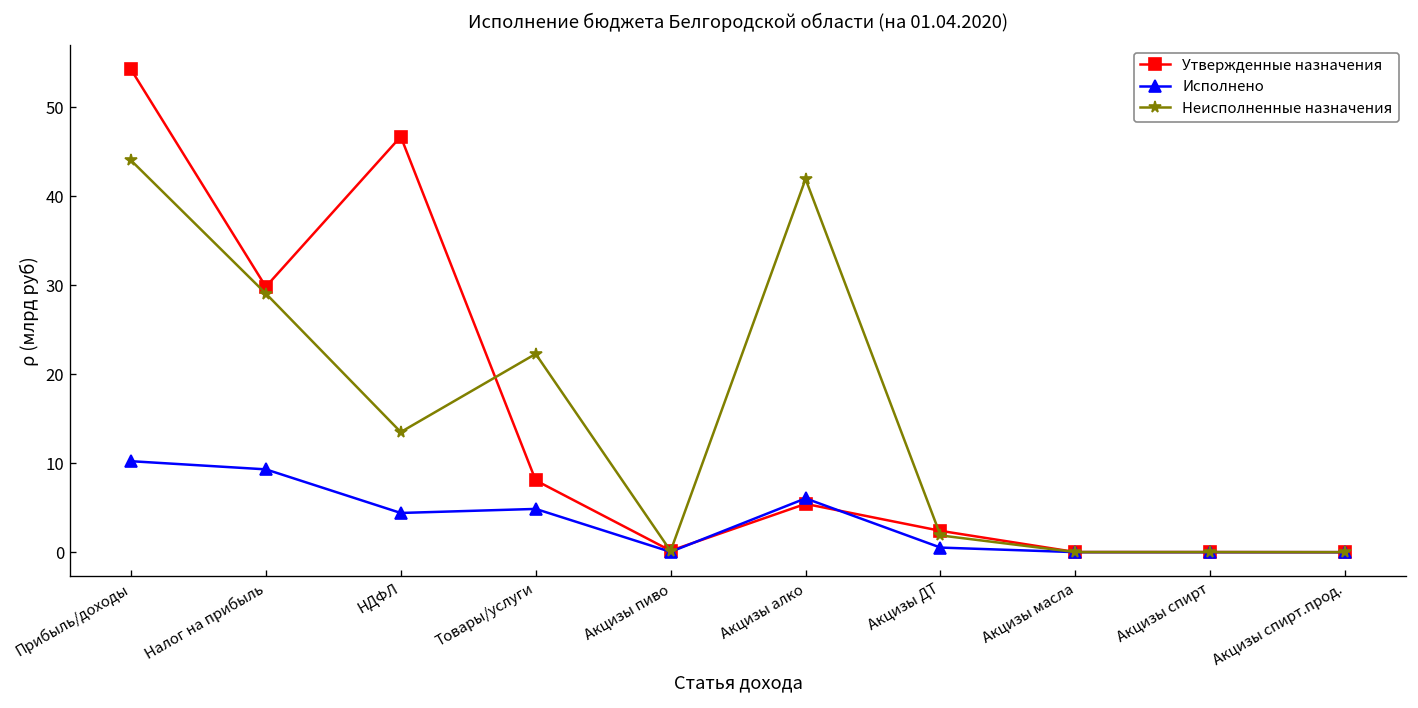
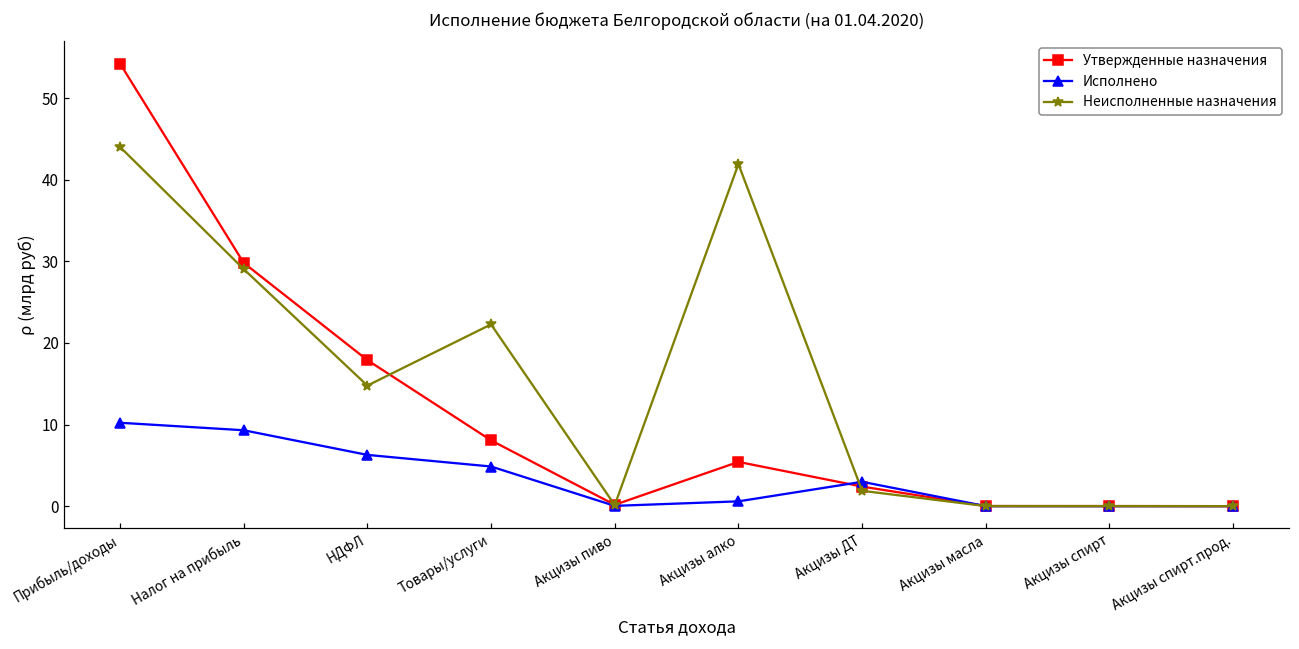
  {
    "Утвержденные назначения": {
      "Прибыль/доходы": 54,
      "Налог на прибыль": 30,
-     "НДФЛ": 47,
+     "НДФЛ": 18,
      "Товары/услуги": 8,
      "Акцизы алко": 5,
      "Акцизы ДТ": 2
    },
    "Исполнено": {
      "Прибыль/доходы": 10,
      "Налог на прибыль": 9,
-     "НДФЛ": 4,
+     "НДФЛ": 6,
      "Товары/услуги": 5,
-     "Акцизы алко": 6,
-     "Акцизы ДТ": 1
+     "Акцизы алко": 1,
+     "Акцизы ДТ": 3
    },
    "Неисполненные назначения": {
      "Прибыль/доходы": 44,
      "Налог на прибыль": 29,
-     "НДФЛ": 13,
+     "НДФЛ": 15,
      "Товары/услуги": 22,
      "Акцизы алко": 42,
      "Акцизы ДТ": 2
    }
  }
